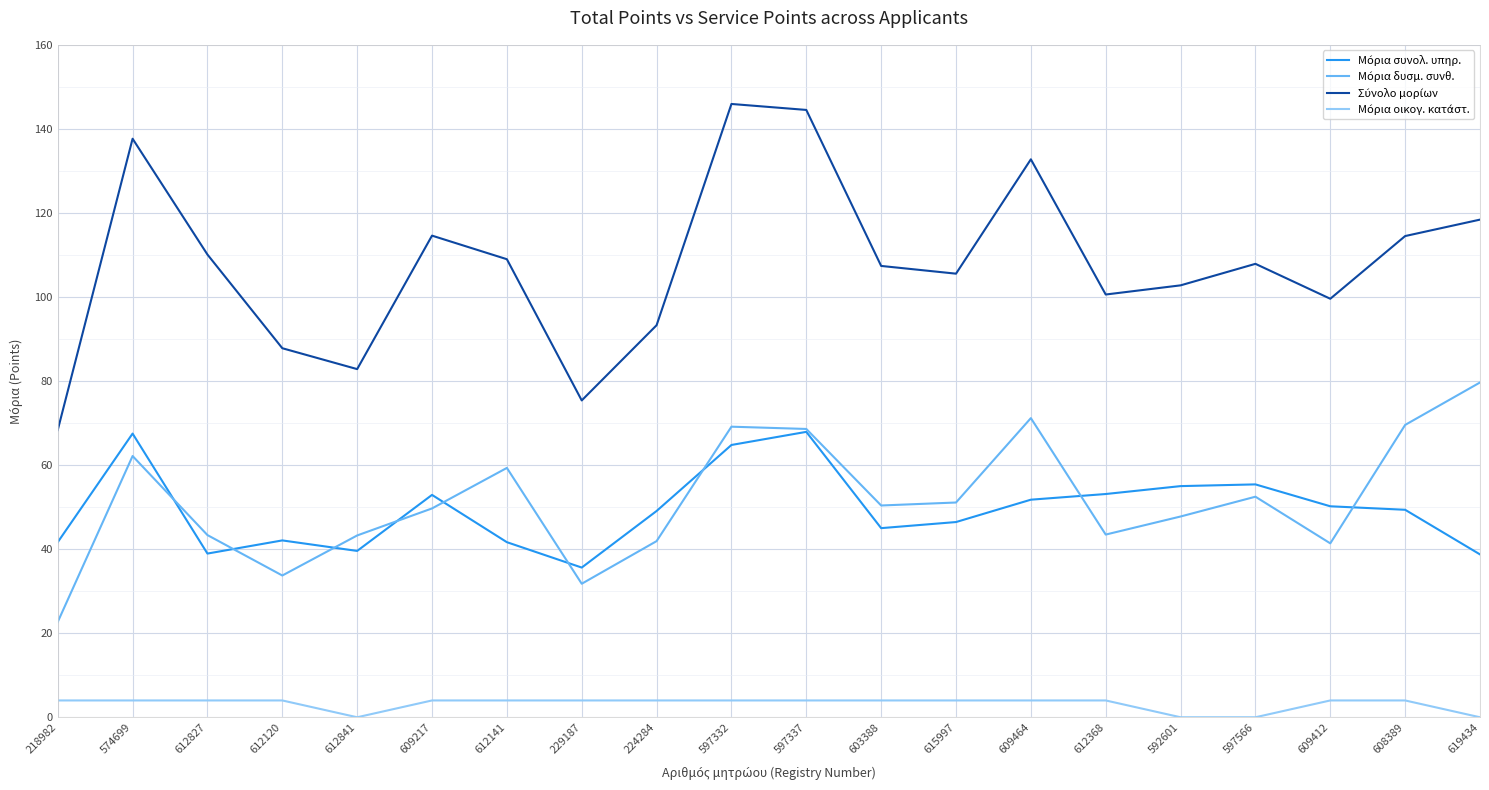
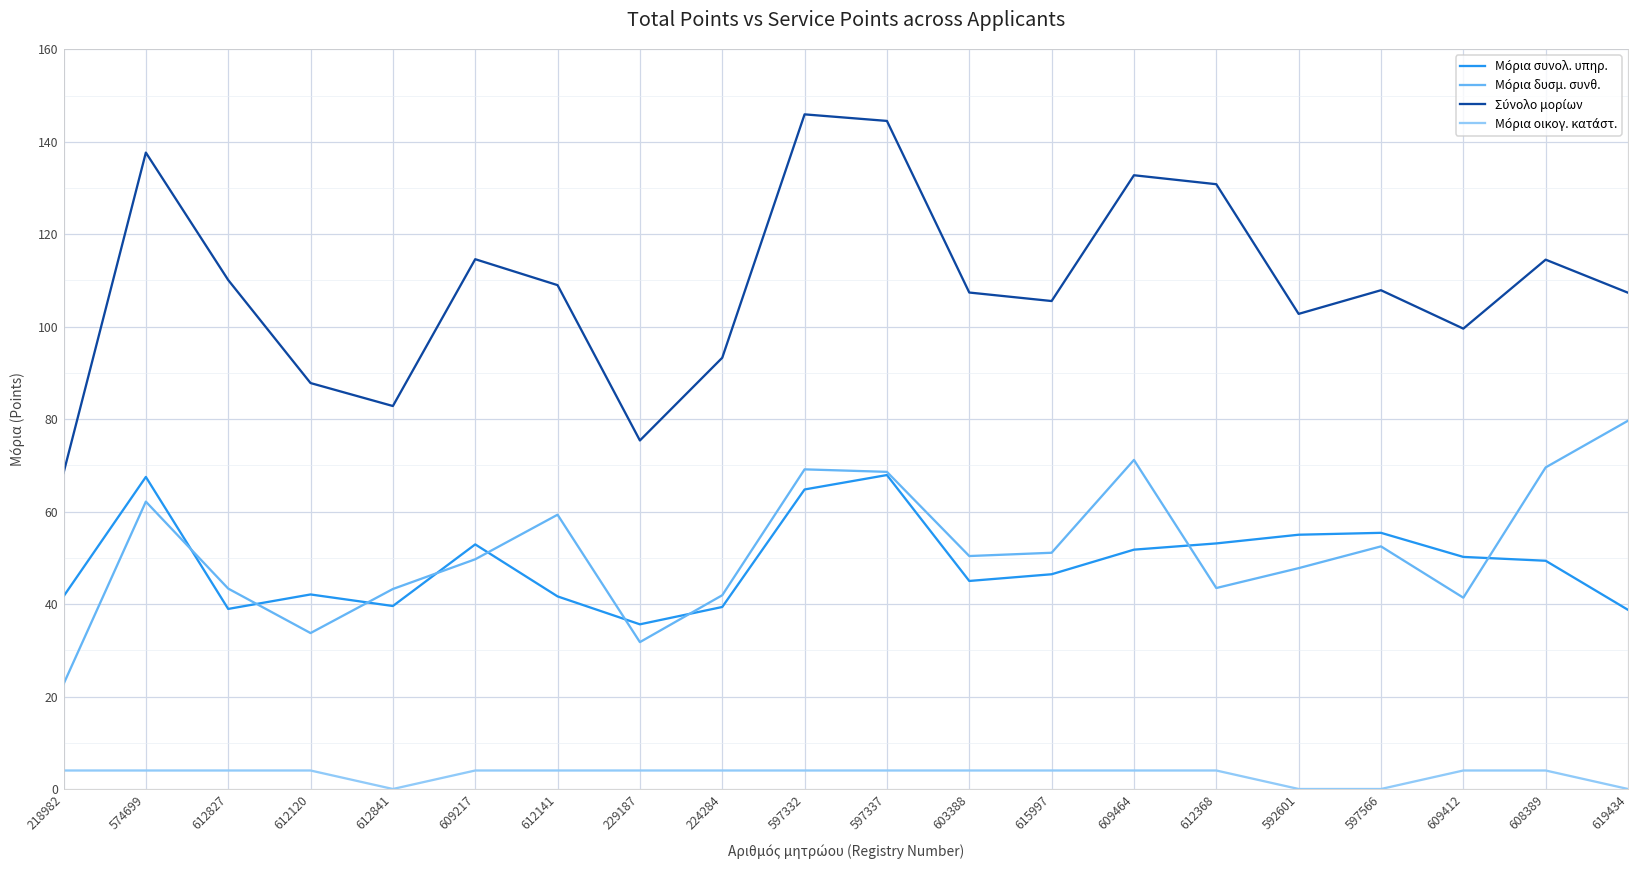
  {
    "Μόρια συνολ. υπηρ.": {
      "218982": 42,
      "574699": 68,
      "612827": 39,
      "612120": 42,
      "612841": 40,
      "609217": 53,
      "612141": 42,
      "229187": 36,
-     "224284": 49,
+     "224284": 39,
      "597332": 65,
      "597337": 68,
      "603388": 45,
      "615997": 46,
      "609464": 52,
      "612368": 53,
      "592601": 55,
      "597566": 55,
      "609412": 50,
      "608389": 49,
      "619434": 39
    },
    "Σύνολο μορίων": {
      "218982": 68,
      "574699": 138,
      "612827": 110,
      "612120": 88,
      "612841": 83,
      "609217": 115,
      "612141": 109,
      "229187": 75,
      "224284": 93,
      "597332": 146,
      "597337": 145,
      "603388": 107,
      "615997": 106,
      "609464": 133,
-     "612368": 101,
+     "612368": 131,
      "592601": 103,
      "597566": 108,
      "609412": 100,
      "608389": 115,
-     "619434": 118
+     "619434": 107
    }
  }
